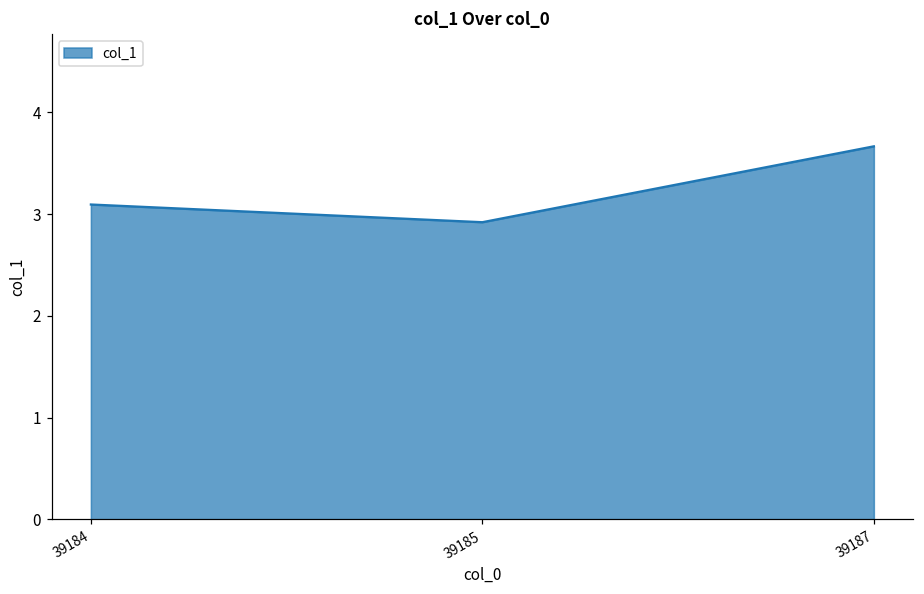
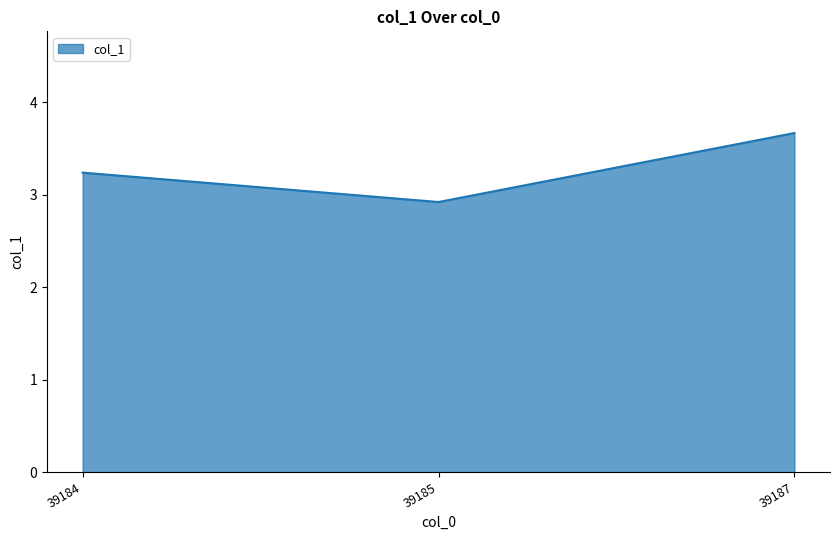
  {
-   "39184": 3.1,
+   "39184": 3.2,
    "39185": 2.9,
    "39187": 3.7
  }
